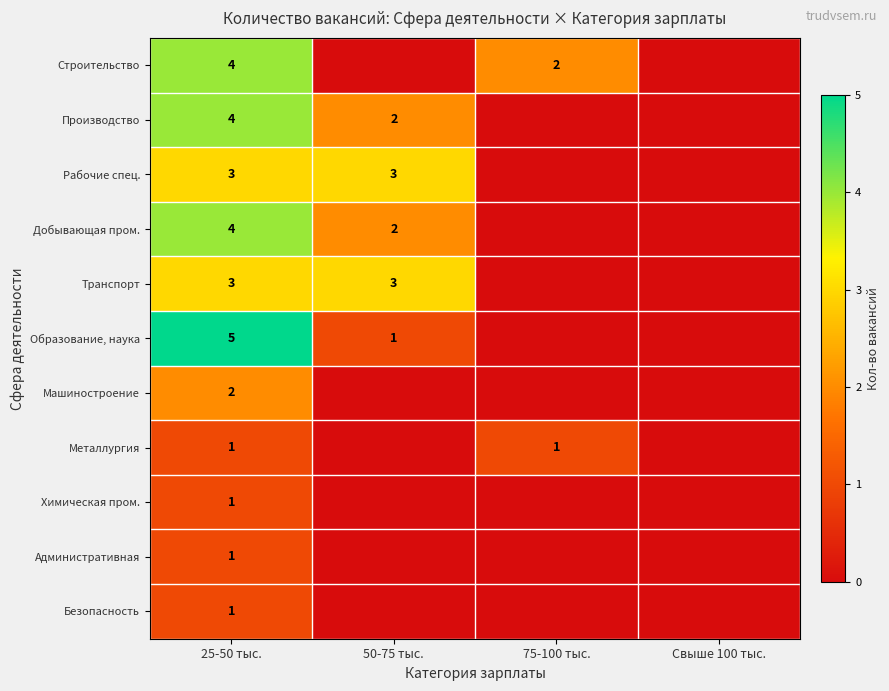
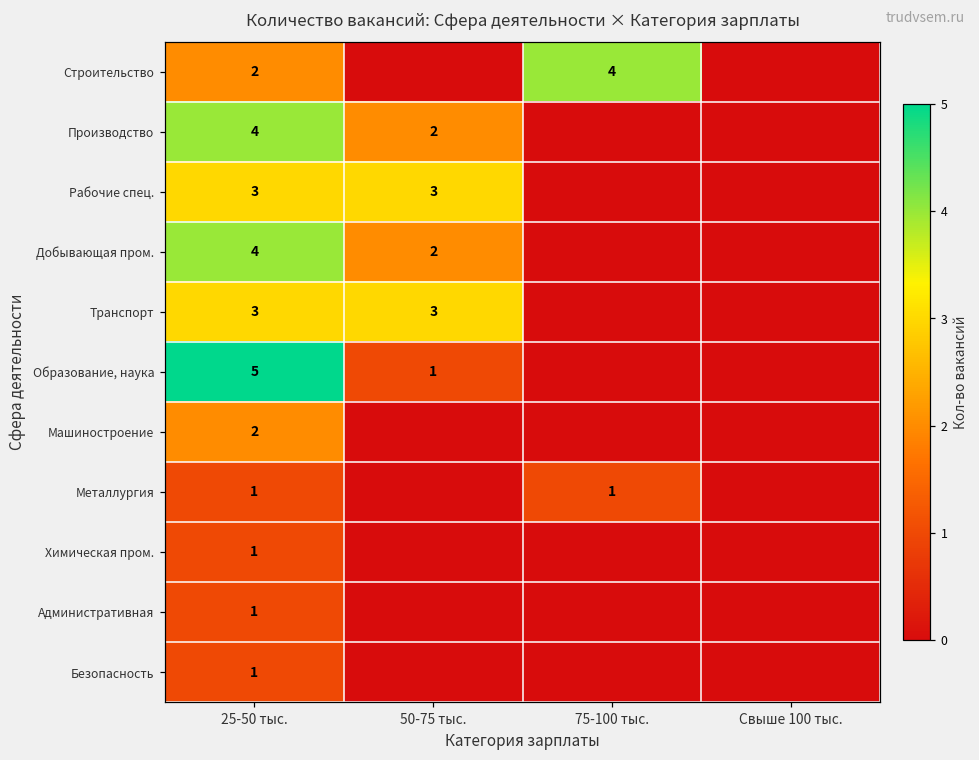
  {
    "Строительство": {
-     "25-50 тыс.": 4,
-     "75-100 тыс.": 2
+     "25-50 тыс.": 2,
+     "75-100 тыс.": 4
    },
    "Производство": {
      "25-50 тыс.": 4,
      "50-75 тыс.": 2
    },
    "Рабочие спец.": {
      "25-50 тыс.": 3,
      "50-75 тыс.": 3
    },
    "Добывающая пром.": {
      "25-50 тыс.": 4,
      "50-75 тыс.": 2
    },
    "Транспорт": {
      "25-50 тыс.": 3,
      "50-75 тыс.": 3
    },
    "Образование, наука": {
      "25-50 тыс.": 5,
      "50-75 тыс.": 1
    },
    "Машиностроение": {
      "25-50 тыс.": 2
    },
    "Металлургия": {
      "25-50 тыс.": 1,
      "75-100 тыс.": 1
    },
    "Химическая пром.": {
      "25-50 тыс.": 1
    },
    "Административная": {
      "25-50 тыс.": 1
    },
    "Безопасность": {
      "25-50 тыс.": 1
    }
  }
